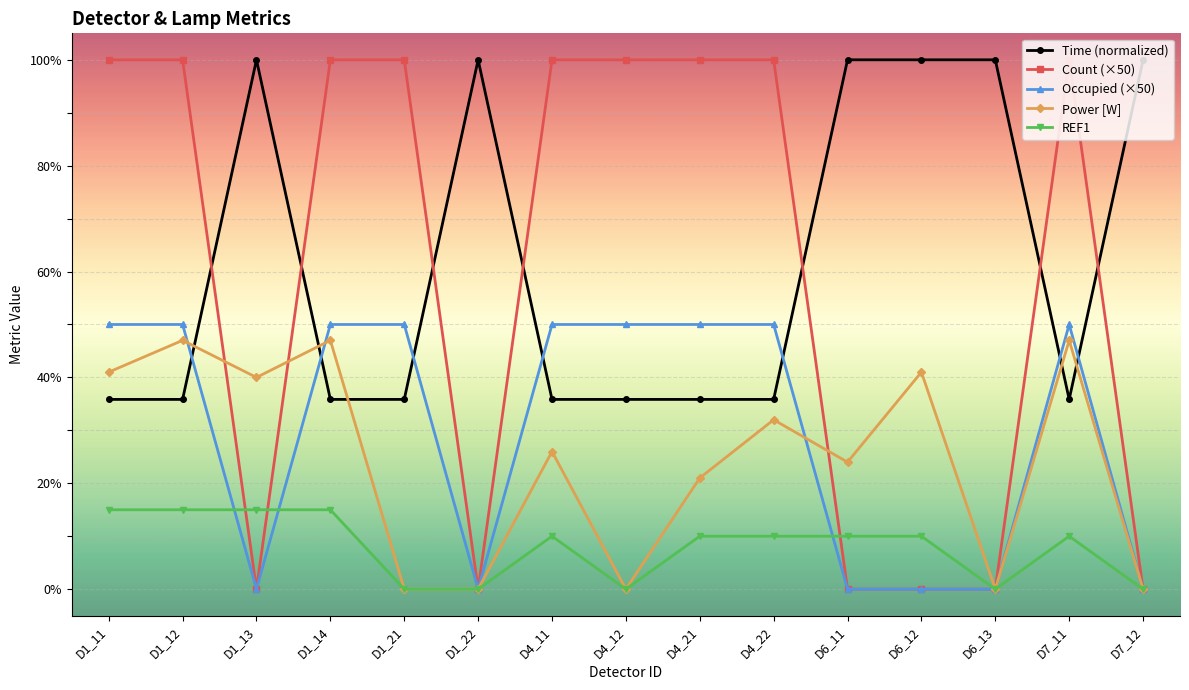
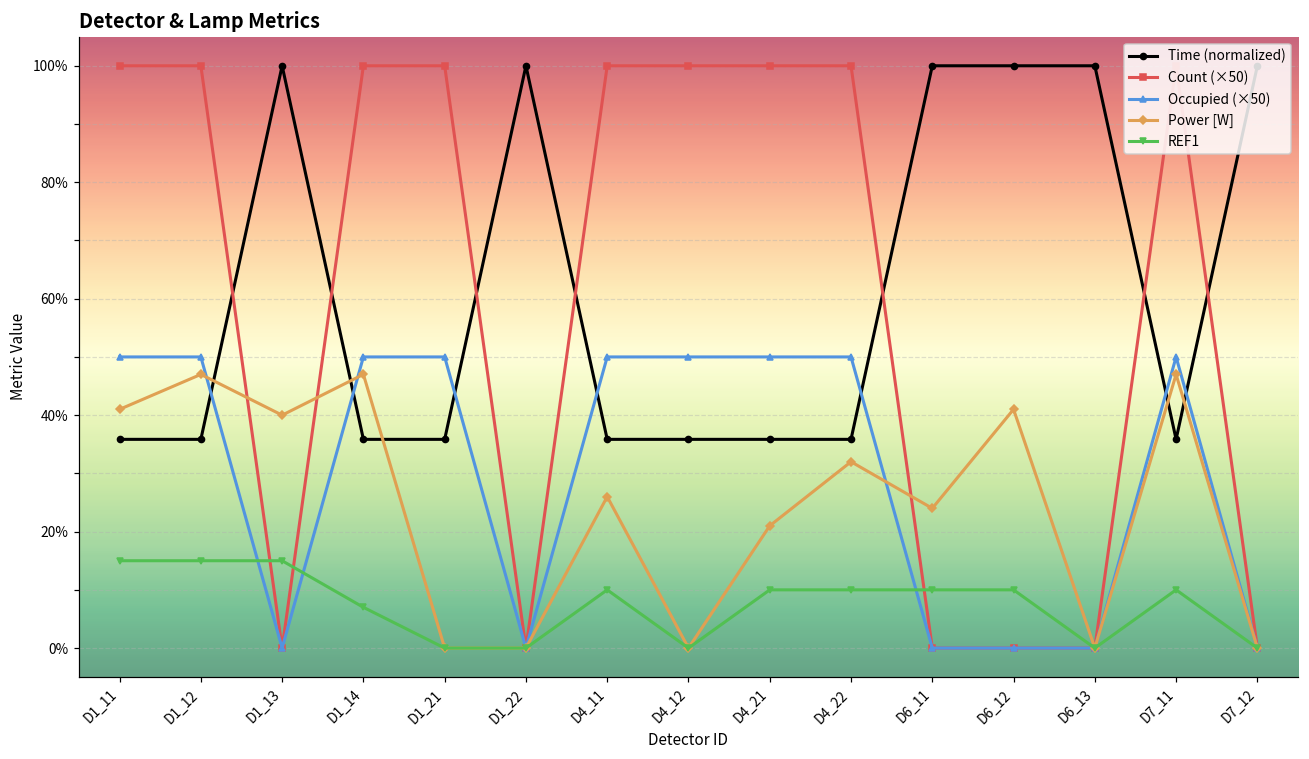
  {
    "Time (normalized)": {
      "D1_11": "36%",
      "D1_12": "36%",
      "D1_13": "100%",
      "D1_14": "36%",
      "D1_21": "36%",
      "D1_22": "100%",
      "D4_11": "36%",
      "D4_12": "36%",
      "D4_21": "36%",
      "D4_22": "36%",
      "D6_11": "100%",
      "D6_12": "100%",
      "D6_13": "100%",
      "D7_11": "36%"
    },
    "Count (×50)": {
      "D1_11": "100%",
      "D1_12": "100%",
      "D1_14": "100%",
      "D1_21": "100%",
      "D4_11": "100%",
      "D4_12": "100%",
      "D4_21": "100%",
      "D4_22": "100%"
    },
    "Occupied (×50)": {
      "D1_11": "50%",
      "D1_12": "50%",
      "D1_14": "50%",
      "D1_21": "50%",
      "D4_11": "50%",
      "D4_12": "50%",
      "D4_21": "50%",
      "D4_22": "50%",
      "D7_11": "50%"
    },
    "Power [W]": {
      "D1_11": "41%",
      "D1_12": "47%",
      "D1_13": "40%",
      "D1_14": "47%",
      "D4_11": "26%",
      "D4_21": "21%",
      "D4_22": "32%",
      "D6_11": "24%",
      "D6_12": "41%",
      "D7_11": "47%"
    },
    "REF1": {
      "D1_11": "15%",
      "D1_12": "15%",
      "D1_13": "15%",
-     "D1_14": "15%",
+     "D1_14": "7%",
      "D4_11": "10%",
      "D4_21": "10%",
      "D4_22": "10%",
      "D6_11": "10%",
      "D6_12": "10%",
      "D7_11": "10%"
    }
  }
